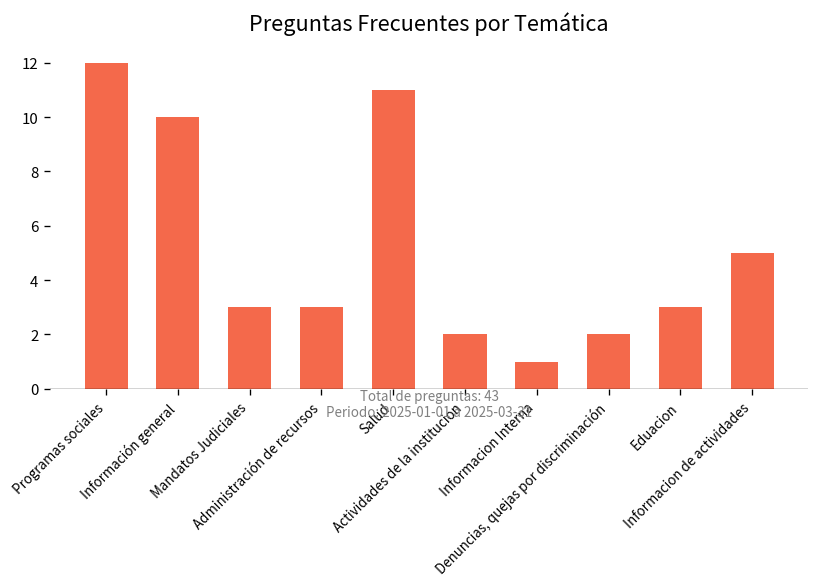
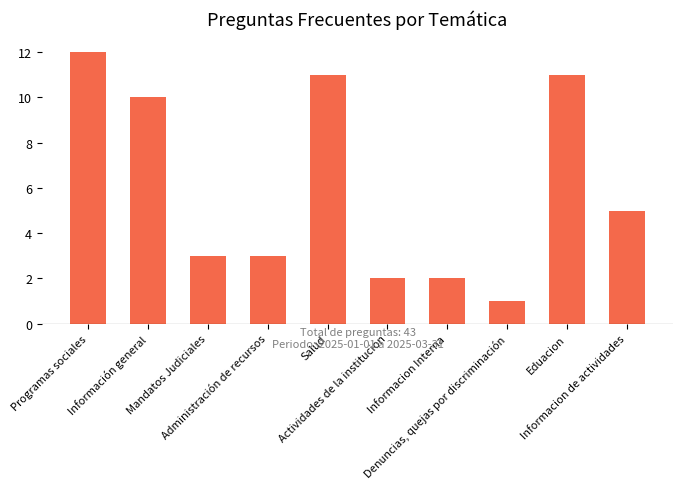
  {
    "Programas sociales": 12,
    "Información general": 10,
    "Mandatos Judiciales": 3,
    "Administración de recursos": 3,
    "Salud": 11,
    "Actividades de la institucion": 2,
-   "Informacion Interna": 1,
-   "Denuncias, quejas por discriminación": 2,
-   "Eduacion": 3,
+   "Informacion Interna": 2,
+   "Denuncias, quejas por discriminación": 1,
+   "Eduacion": 11,
    "Informacion de actividades": 5
  }
